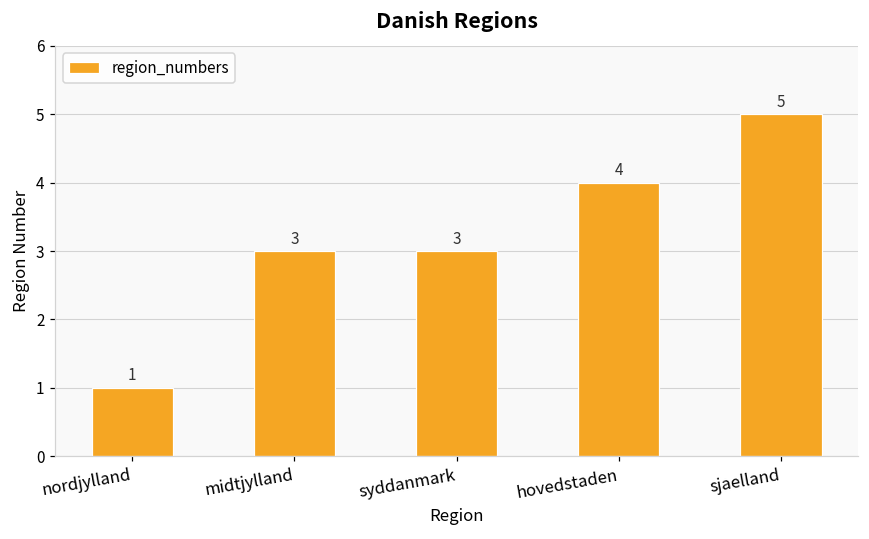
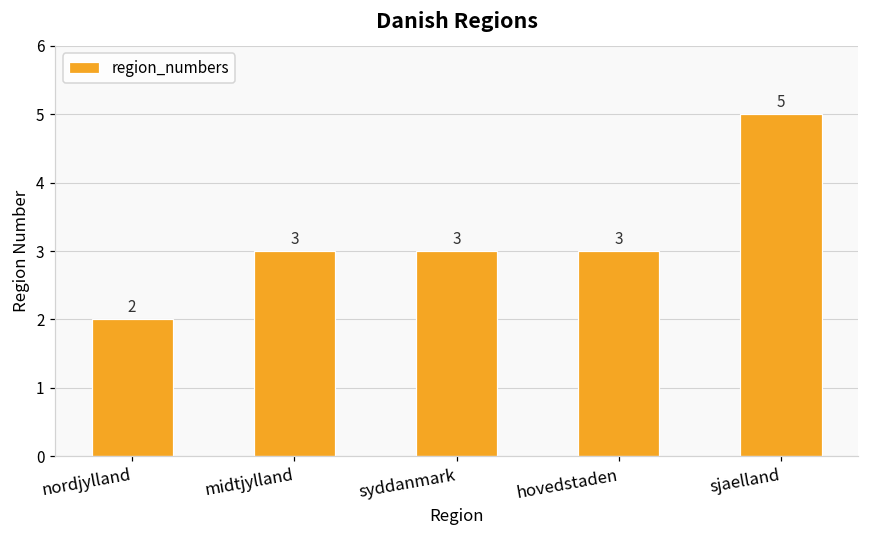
  {
-   "nordjylland": 1,
+   "nordjylland": 2,
    "midtjylland": 3,
    "syddanmark": 3,
-   "hovedstaden": 4,
+   "hovedstaden": 3,
    "sjaelland": 5
  }
